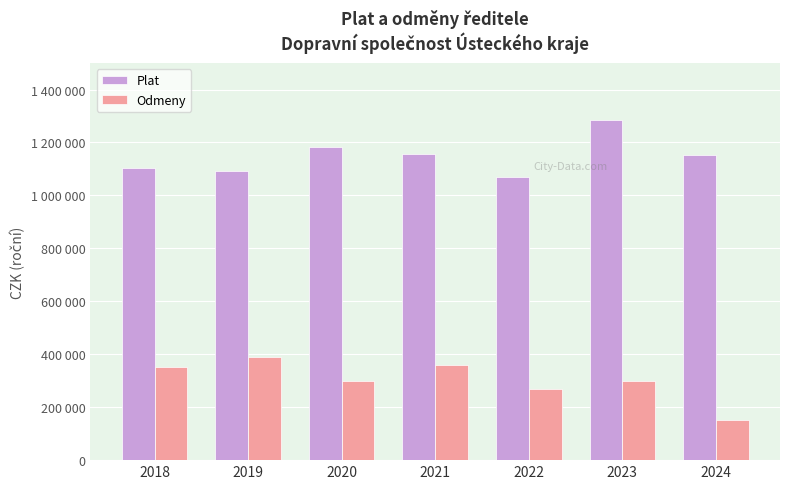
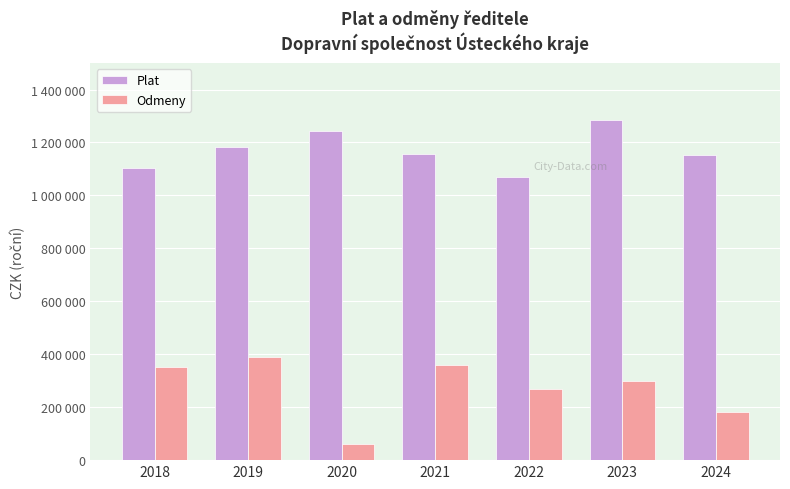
  {
    "Plat": {
      "2018": 1100000,
-     "2019": 1090000,
-     "2020": 1180000,
+     "2019": 1180000,
+     "2020": 1240000,
      "2021": 1160000,
      "2022": 1070000,
      "2023": 1280000,
      "2024": 1150000
    },
    "Odmeny": {
      "2018": 350000,
      "2019": 390000,
-     "2020": 300000,
+     "2020": 60000,
      "2021": 360000,
      "2022": 270000,
      "2023": 300000,
-     "2024": 150000
+     "2024": 180000
    }
  }
